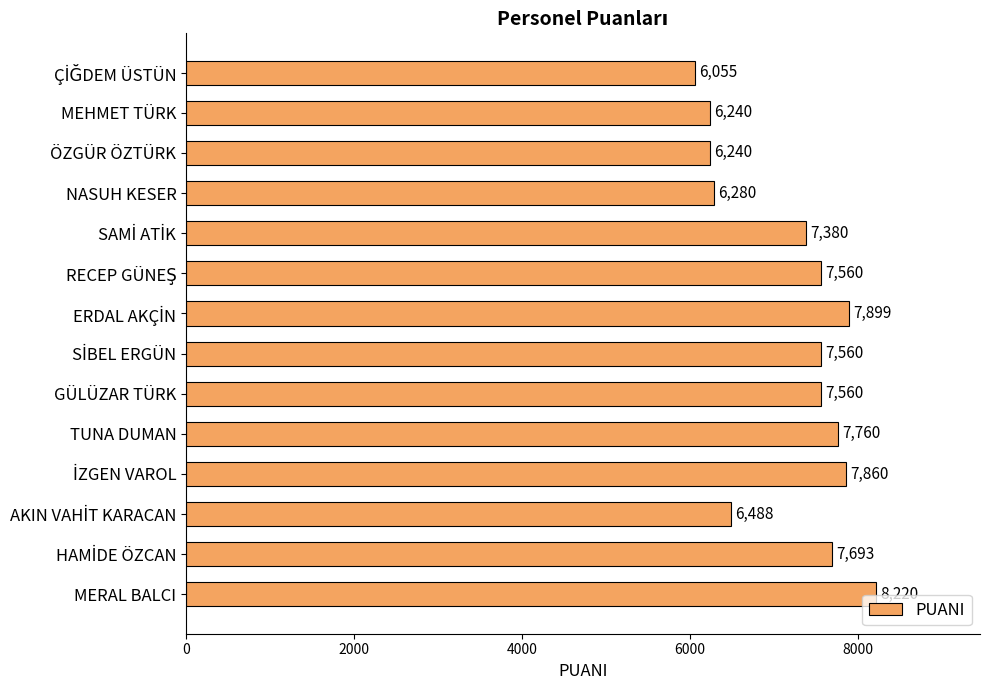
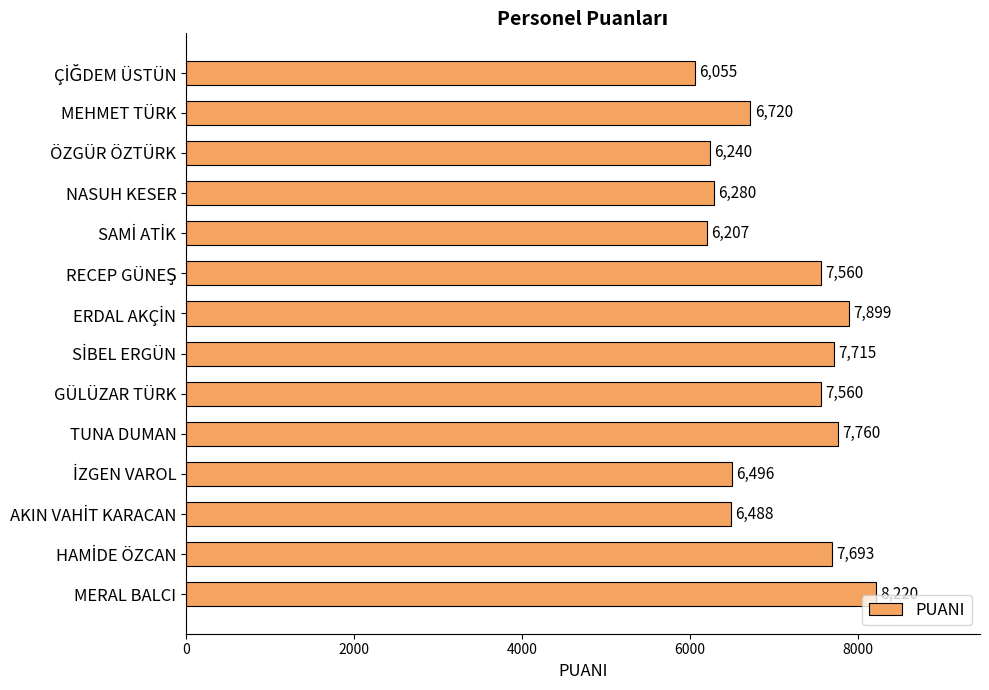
  {
    "ÇİĞDEM ÜSTÜN": "6,055",
-   "MEHMET TÜRK": "6,240",
+   "MEHMET TÜRK": "6,720",
    "ÖZGÜR ÖZTÜRK": "6,240",
    "NASUH KESER": "6,280",
-   "SAMİ ATİK": "7,380",
+   "SAMİ ATİK": "6,207",
    "RECEP GÜNEŞ": "7,560",
    "ERDAL AKÇİN": "7,899",
-   "SİBEL ERGÜN": "7,560",
+   "SİBEL ERGÜN": "7,715",
    "GÜLÜZAR TÜRK": "7,560",
    "TUNA DUMAN": "7,760",
-   "İZGEN VAROL": "7,860",
+   "İZGEN VAROL": "6,496",
    "AKIN VAHİT KARACAN": "6,488",
    "HAMİDE ÖZCAN": "7,693"
  }
